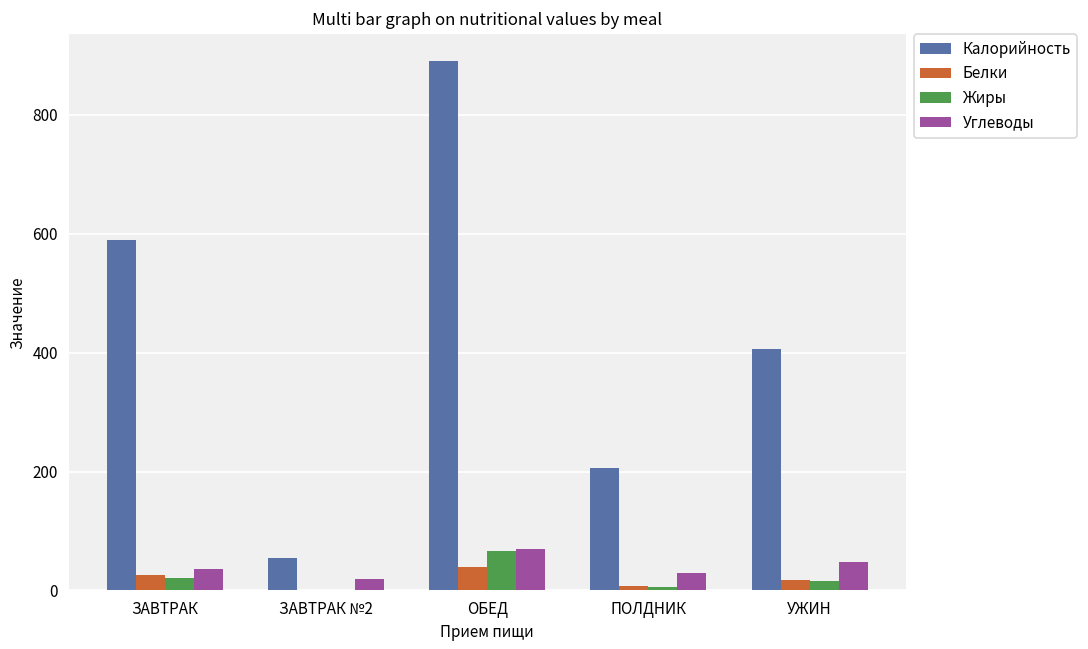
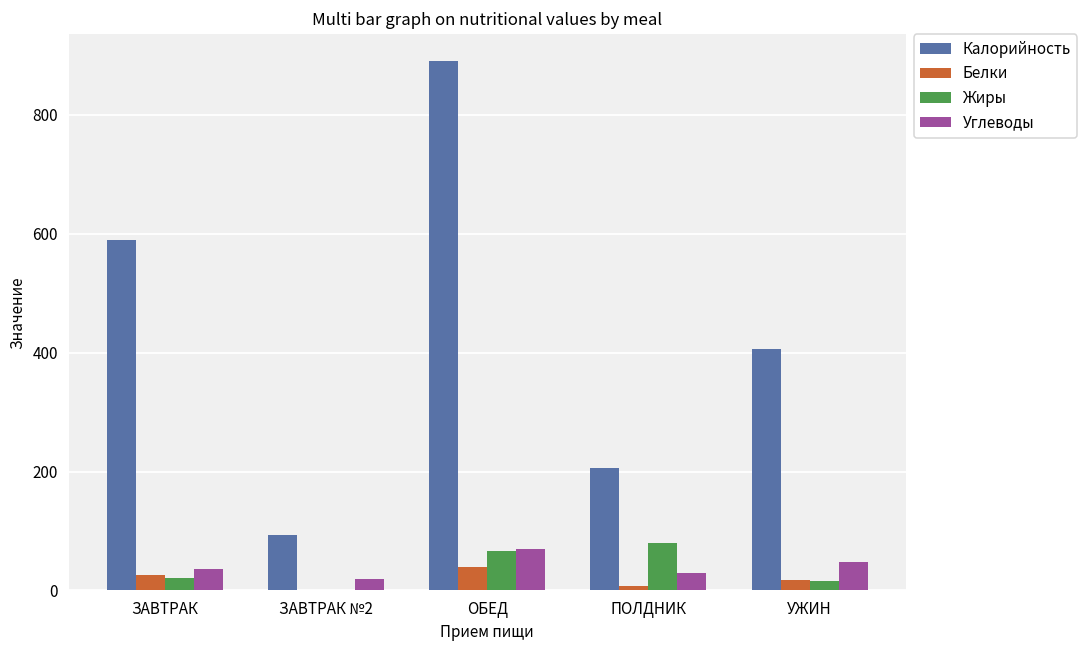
  {
    "Калорийность": {
      "ЗАВТРАК": 590,
-     "ЗАВТРАК №2": 60,
+     "ЗАВТРАК №2": 90,
      "ОБЕД": 890,
      "ПОЛДНИК": 210,
      "УЖИН": 410
    },
    "Белки": {
      "ЗАВТРАК": 30,
      "ОБЕД": 40,
      "ПОЛДНИК": 10,
      "УЖИН": 20
    },
    "Жиры": {
      "ЗАВТРАК": 20,
      "ОБЕД": 70,
-     "ПОЛДНИК": 10,
+     "ПОЛДНИК": 80,
      "УЖИН": 20
    },
    "Углеводы": {
      "ЗАВТРАК": 40,
      "ЗАВТРАК №2": 20,
      "ОБЕД": 70,
      "ПОЛДНИК": 30,
      "УЖИН": 50
    }
  }
